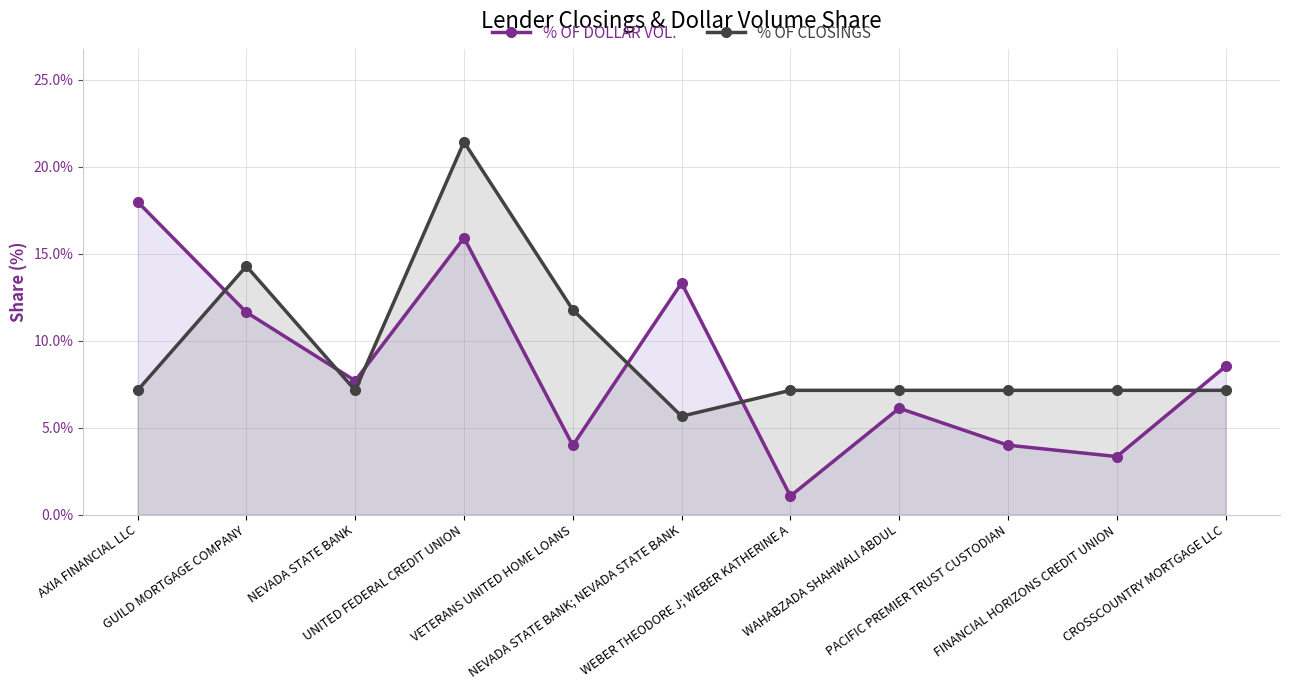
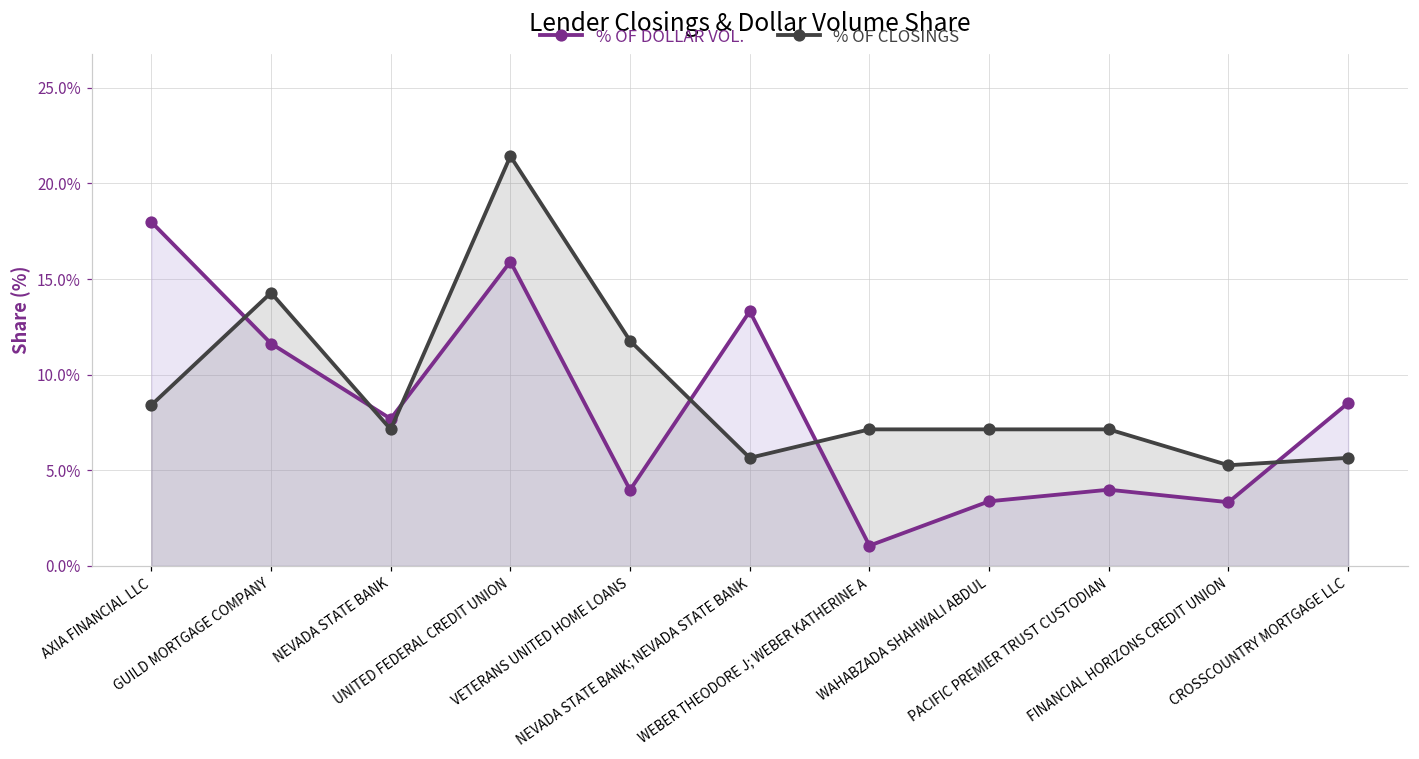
  {
    "% OF DOLLAR VOL.": {
      "AXIA FINANCIAL LLC": "18.0%",
      "GUILD MORTGAGE COMPANY": "11.6%",
      "NEVADA STATE BANK": "7.7%",
      "UNITED FEDERAL CREDIT UNION": "15.9%",
      "VETERANS UNITED HOME LOANS": "4.0%",
      "NEVADA STATE BANK; NEVADA STATE BANK": "13.3%",
      "WEBER THEODORE J; WEBER KATHERINE A": "1.1%",
-     "WAHABZADA SHAHWALI ABDUL": "6.1%",
+     "WAHABZADA SHAHWALI ABDUL": "3.4%",
      "PACIFIC PREMIER TRUST CUSTODIAN": "4.0%",
      "FINANCIAL HORIZONS CREDIT UNION": "3.3%",
      "CROSSCOUNTRY MORTGAGE LLC": "8.5%"
    },
    "% OF CLOSINGS": {
-     "AXIA FINANCIAL LLC": "7.1%",
+     "AXIA FINANCIAL LLC": "8.4%",
      "GUILD MORTGAGE COMPANY": "14.3%",
      "NEVADA STATE BANK": "7.1%",
      "UNITED FEDERAL CREDIT UNION": "21.4%",
      "VETERANS UNITED HOME LOANS": "11.8%",
      "NEVADA STATE BANK; NEVADA STATE BANK": "5.7%",
      "WEBER THEODORE J; WEBER KATHERINE A": "7.1%",
      "WAHABZADA SHAHWALI ABDUL": "7.1%",
      "PACIFIC PREMIER TRUST CUSTODIAN": "7.1%",
-     "FINANCIAL HORIZONS CREDIT UNION": "7.1%",
-     "CROSSCOUNTRY MORTGAGE LLC": "7.1%"
+     "FINANCIAL HORIZONS CREDIT UNION": "5.3%",
+     "CROSSCOUNTRY MORTGAGE LLC": "5.7%"
    }
  }
